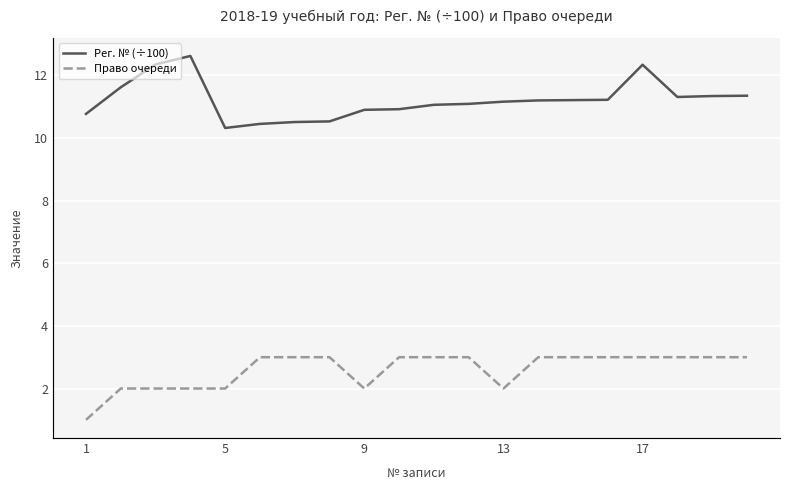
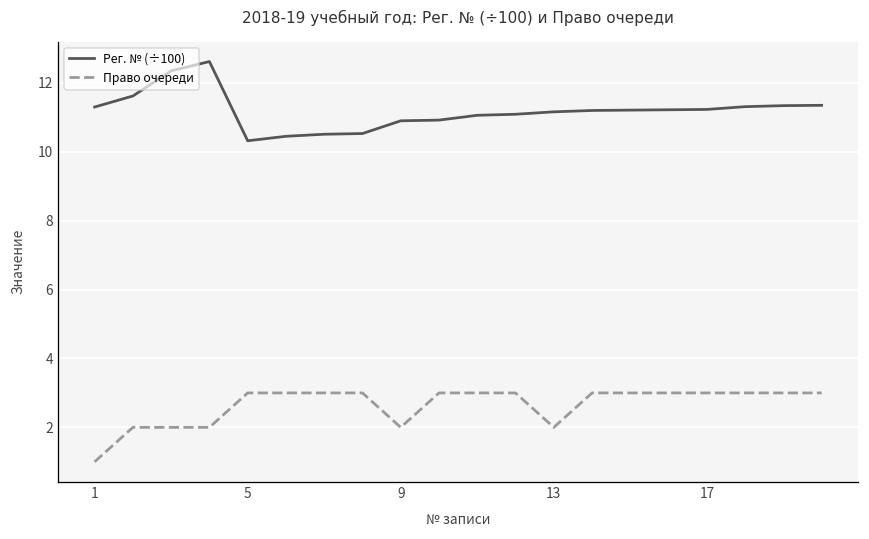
  {
    "Рег. № (÷100)": {
-     "1": 10.8,
+     "1": 11.3,
      "5": 10.3,
      "9": 10.9,
      "13": 11.2,
-     "17": 12.3
+     "17": 11.2
    },
    "Право очереди": {
      "1": 1,
-     "5": 2,
+     "5": 3,
      "9": 2,
      "13": 2,
      "17": 3
    }
  }
